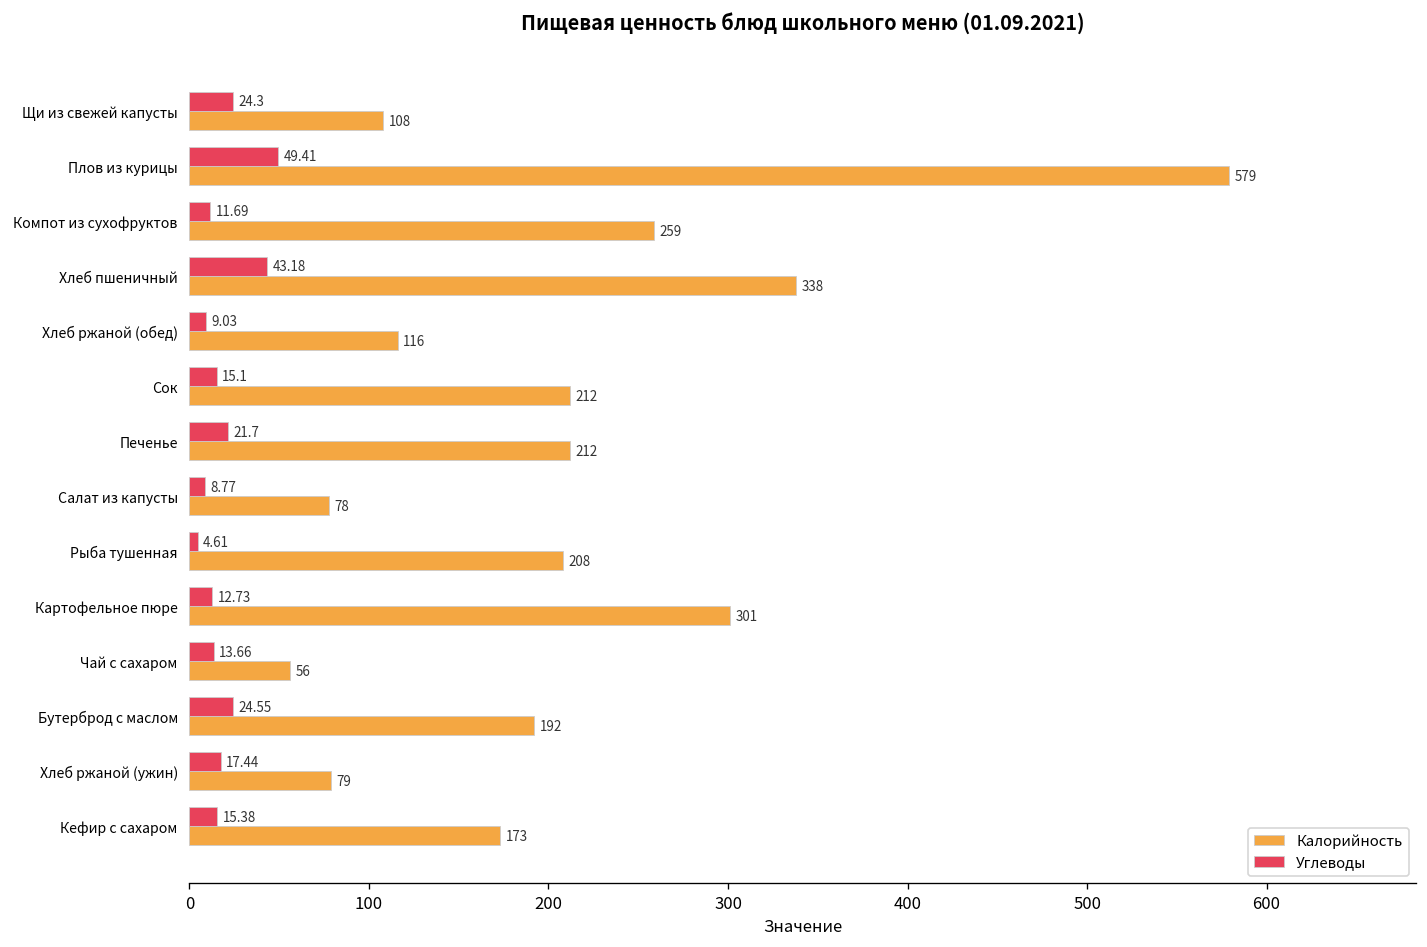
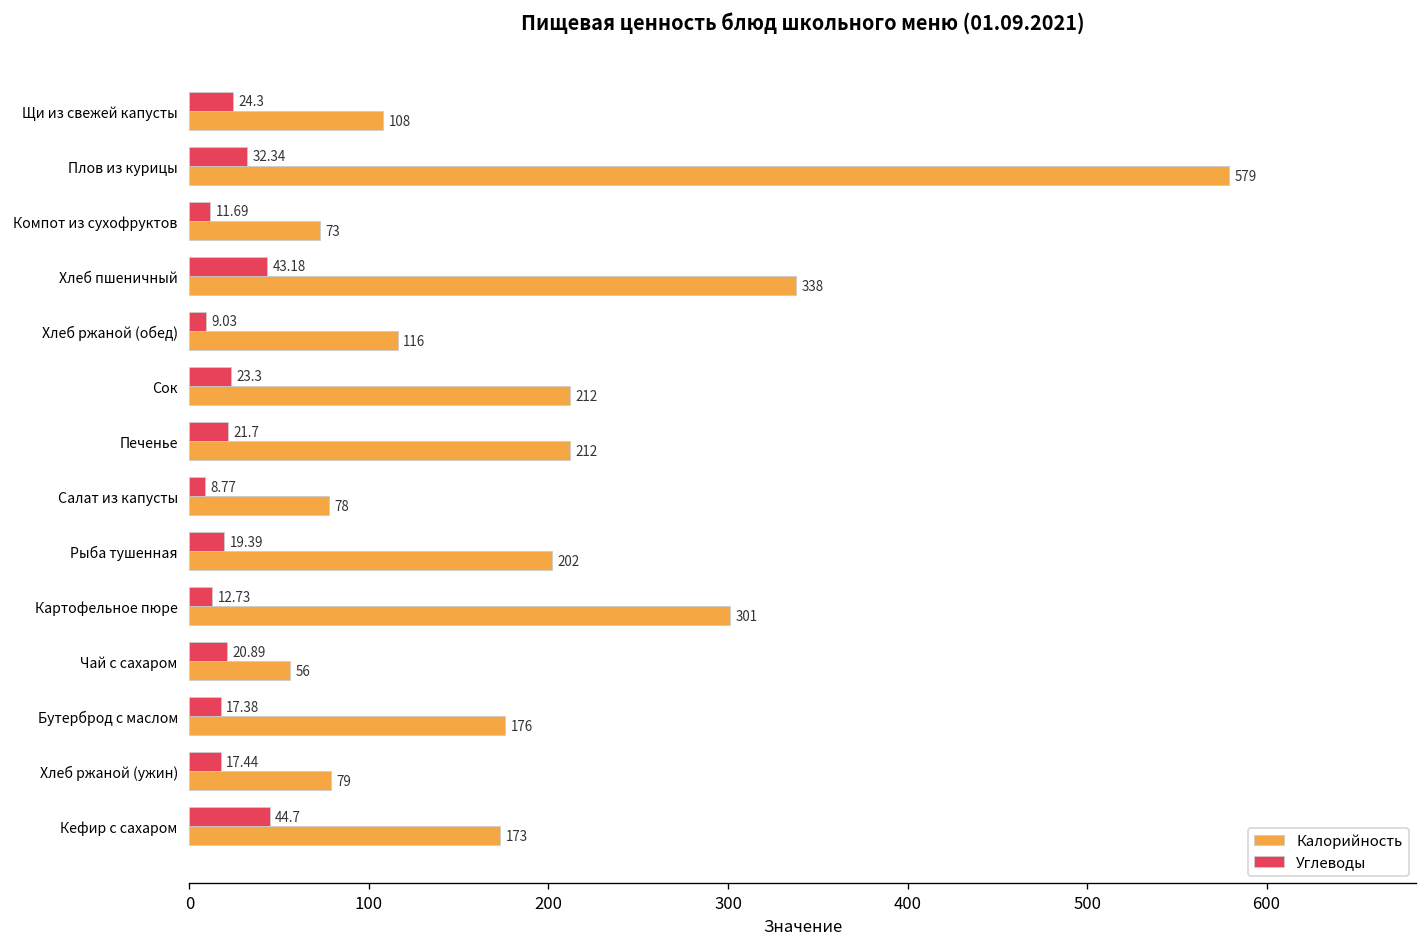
  {
    "Калорийность": {
      "Щи из свежей капусты": 108,
      "Плов из курицы": 579,
-     "Компот из сухофруктов": 259,
+     "Компот из сухофруктов": 73,
      "Хлеб пшеничный": 338,
      "Хлеб ржаной (обед)": 116,
      "Сок": 212,
      "Печенье": 212,
      "Салат из капусты": 78,
-     "Рыба тушенная": 208,
+     "Рыба тушенная": 202,
      "Картофельное пюре": 301,
      "Чай с сахаром": 56,
-     "Бутерброд с маслом": 192,
+     "Бутерброд с маслом": 176,
      "Хлеб ржаной (ужин)": 79,
      "Кефир с сахаром": 173
    },
    "Углеводы": {
      "Щи из свежей капусты": 24.3,
-     "Плов из курицы": 49.41,
+     "Плов из курицы": 32.34,
      "Компот из сухофруктов": 11.69,
      "Хлеб пшеничный": 43.18,
      "Хлеб ржаной (обед)": 9.03,
-     "Сок": 15.1,
+     "Сок": 23.3,
      "Печенье": 21.7,
      "Салат из капусты": 8.77,
-     "Рыба тушенная": 4.61,
+     "Рыба тушенная": 19.39,
      "Картофельное пюре": 12.73,
-     "Чай с сахаром": 13.66,
-     "Бутерброд с маслом": 24.55,
+     "Чай с сахаром": 20.89,
+     "Бутерброд с маслом": 17.38,
      "Хлеб ржаной (ужин)": 17.44,
-     "Кефир с сахаром": 15.38
+     "Кефир с сахаром": 44.7
    }
  }
